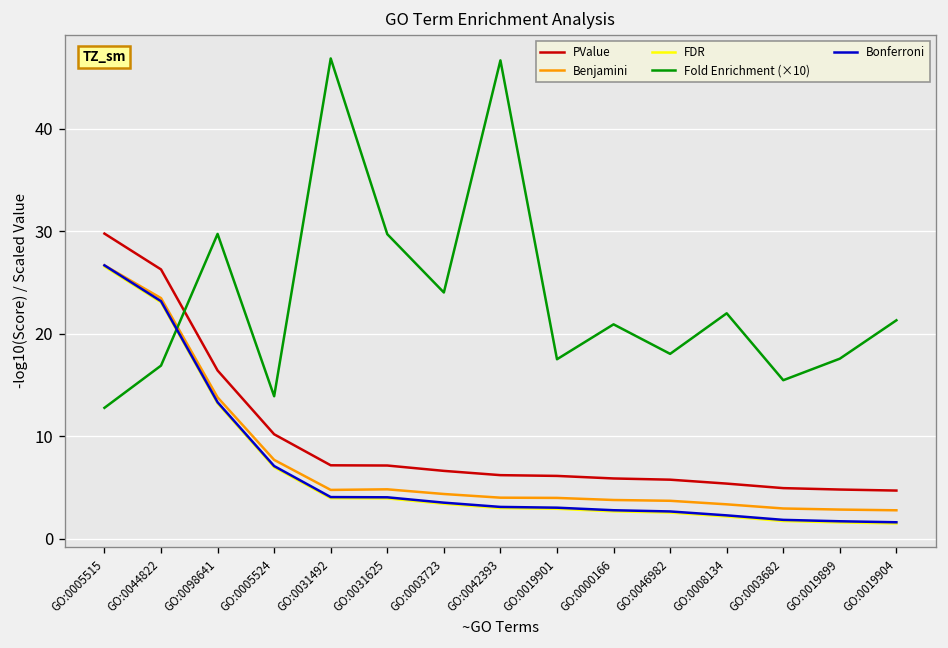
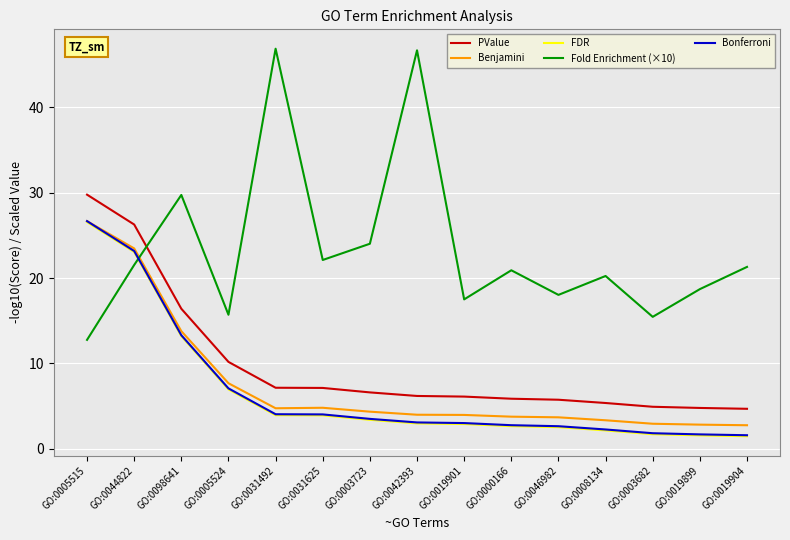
  {
    "PValue": {
      "GO:0005515": 30,
      "GO:0044822": 26,
      "GO:0098641": 16,
      "GO:0005524": 10,
      "GO:0031492": 7,
      "GO:0031625": 7,
      "GO:0003723": 7,
      "GO:0042393": 6,
      "GO:0019901": 6,
      "GO:0000166": 6,
      "GO:0046982": 6,
      "GO:0008134": 5,
      "GO:0003682": 5,
      "GO:0019899": 5,
      "GO:0019904": 5
    },
    "Benjamini": {
      "GO:0044822": 23,
      "GO:0098641": 14,
      "GO:0005524": 8,
      "GO:0031492": 5,
      "GO:0031625": 5,
      "GO:0003723": 4,
      "GO:0042393": 4,
      "GO:0019901": 4,
      "GO:0000166": 4,
      "GO:0046982": 4,
      "GO:0008134": 3,
      "GO:0003682": 3,
      "GO:0019899": 3,
      "GO:0019904": 3
    },
    "Fold Enrichment (×10)": {
      "GO:0005515": 13,
-     "GO:0044822": 17,
+     "GO:0044822": 22,
      "GO:0098641": 30,
-     "GO:0005524": 14,
+     "GO:0005524": 16,
      "GO:0031492": 47,
-     "GO:0031625": 30,
+     "GO:0031625": 22,
      "GO:0003723": 24,
      "GO:0042393": 47,
      "GO:0019901": 18,
      "GO:0000166": 21,
      "GO:0046982": 18,
-     "GO:0008134": 22,
+     "GO:0008134": 20,
      "GO:0003682": 15,
-     "GO:0019899": 18,
+     "GO:0019899": 19,
      "GO:0019904": 21
    }
  }
